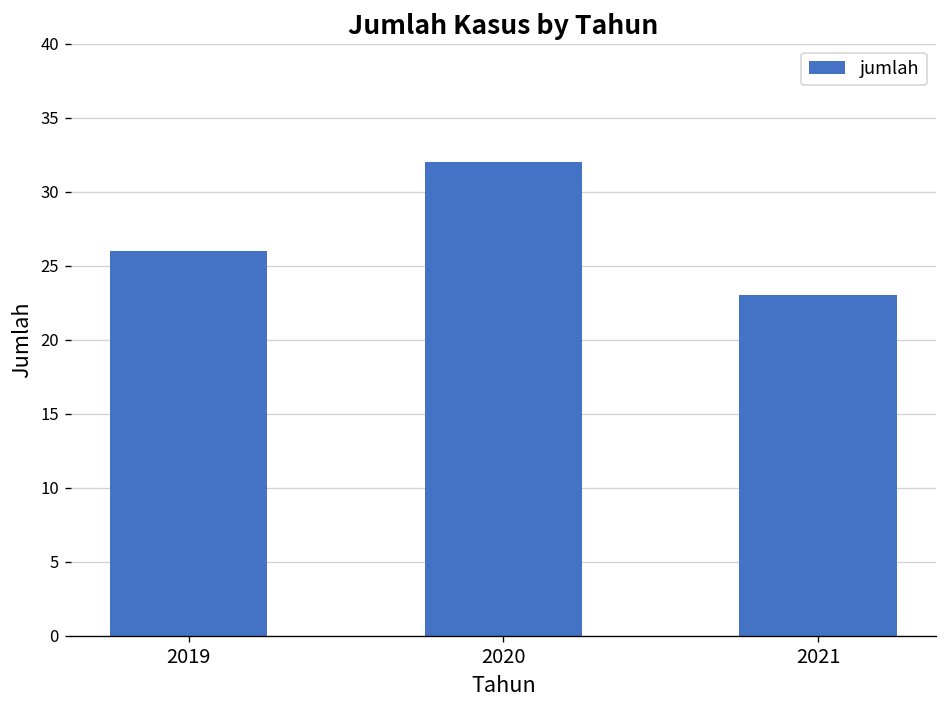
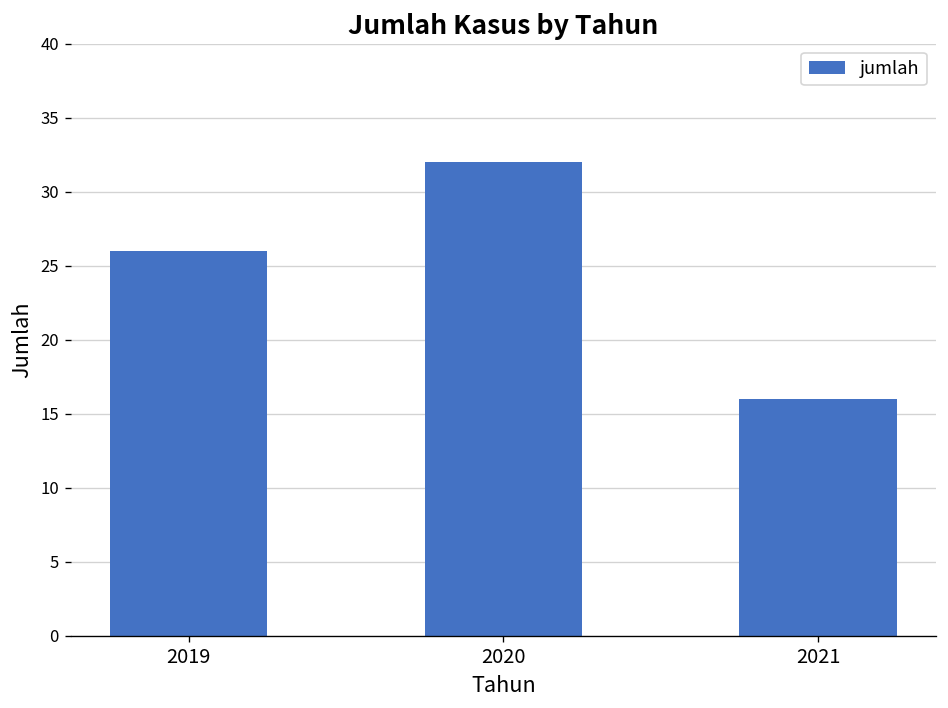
  {
    "2019": 26,
    "2020": 32,
-   "2021": 23
+   "2021": 16
  }
